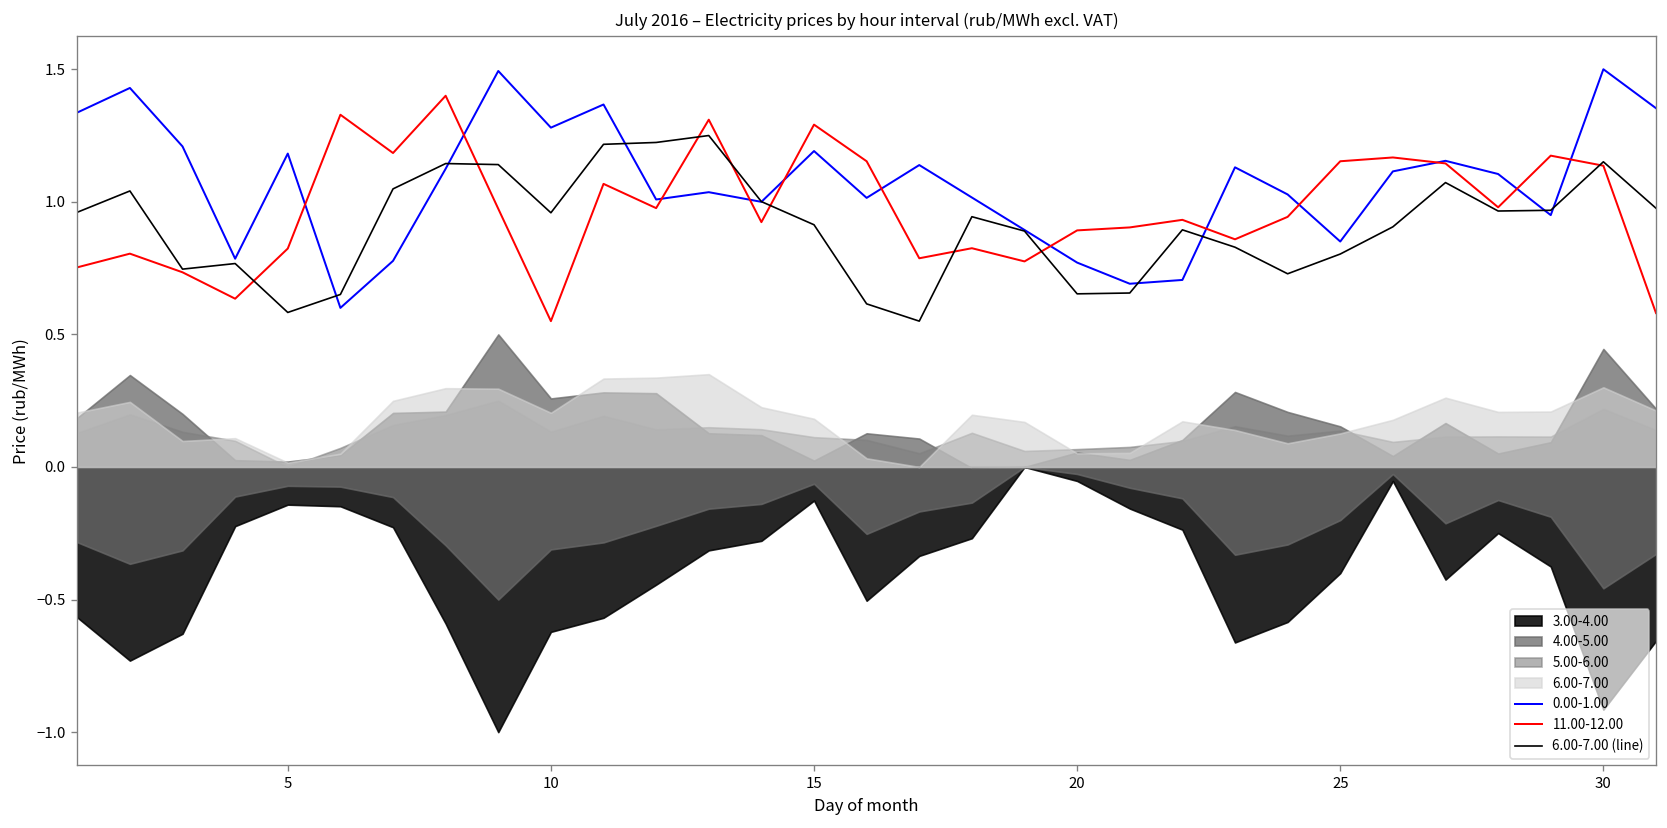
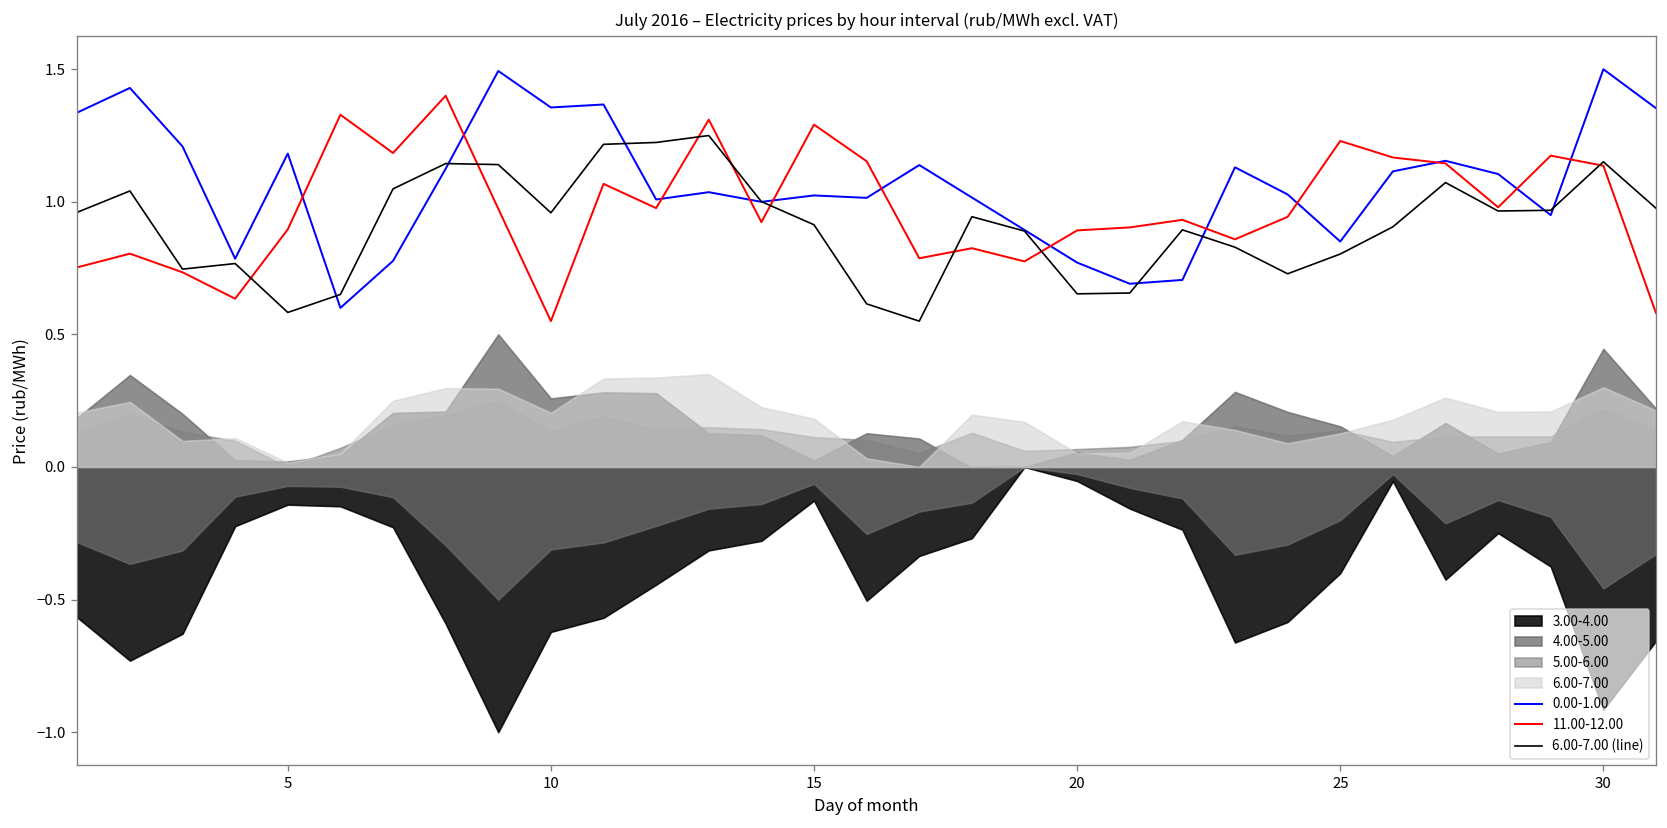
  {
    "0.00-1.00": {
      "5": 1.18,
-     "10": 1.28,
-     "15": 1.19,
+     "10": 1.36,
+     "15": 1.02,
      "20": 0.77,
      "25": 0.85,
      "30": 1.50
    },
    "11.00-12.00": {
-     "5": 0.82,
+     "5": 0.90,
      "10": 0.55,
      "15": 1.29,
      "20": 0.89,
-     "25": 1.15,
+     "25": 1.23,
      "30": 1.14
    },
    "6.00-7.00": {
      "10": 0.20,
      "15": 0.18,
      "30": 0.30
    }
  }
